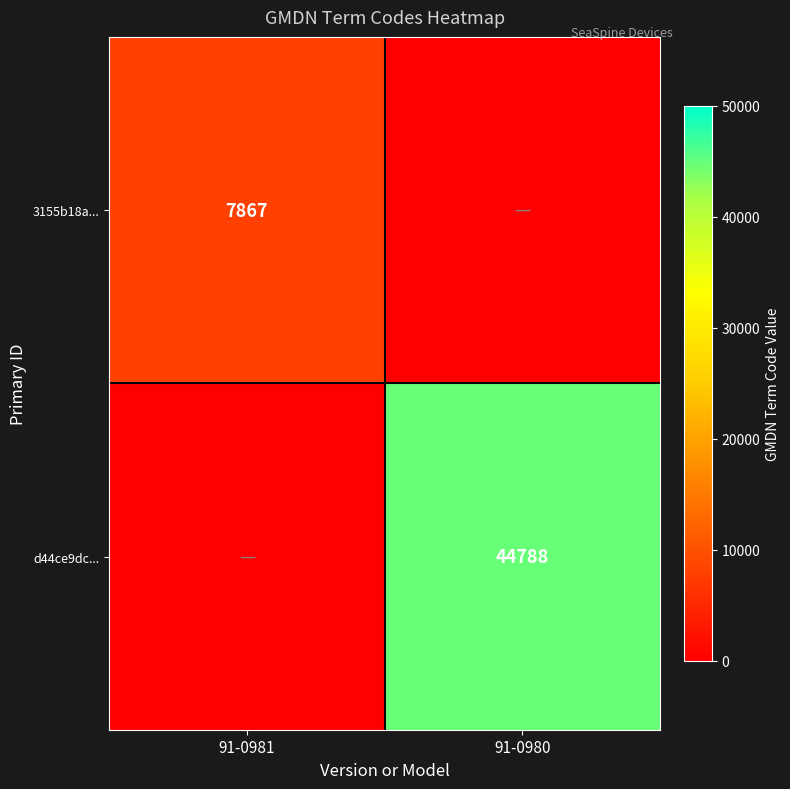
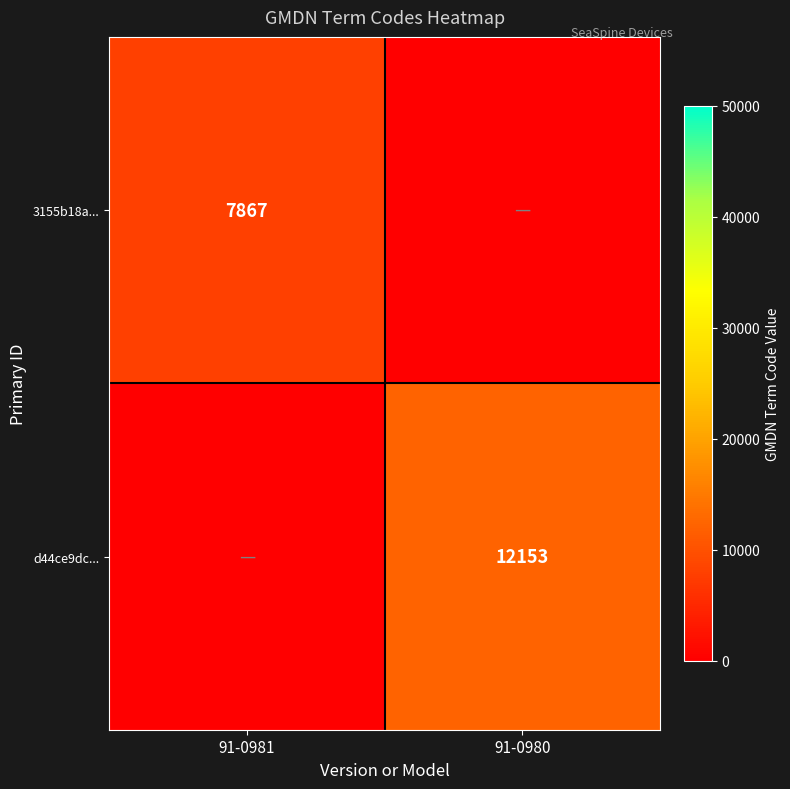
  {
    "3155b18a...": {
      "91-0981": 7867
    },
    "d44ce9dc...": {
-     "91-0980": 44788
+     "91-0980": 12153
    }
  }
